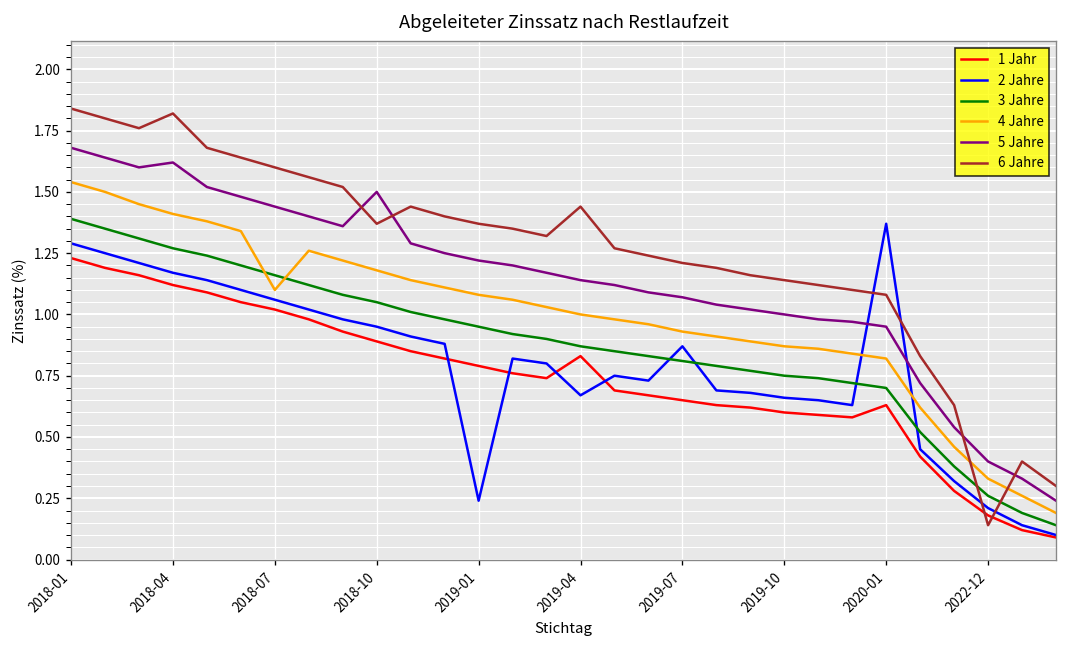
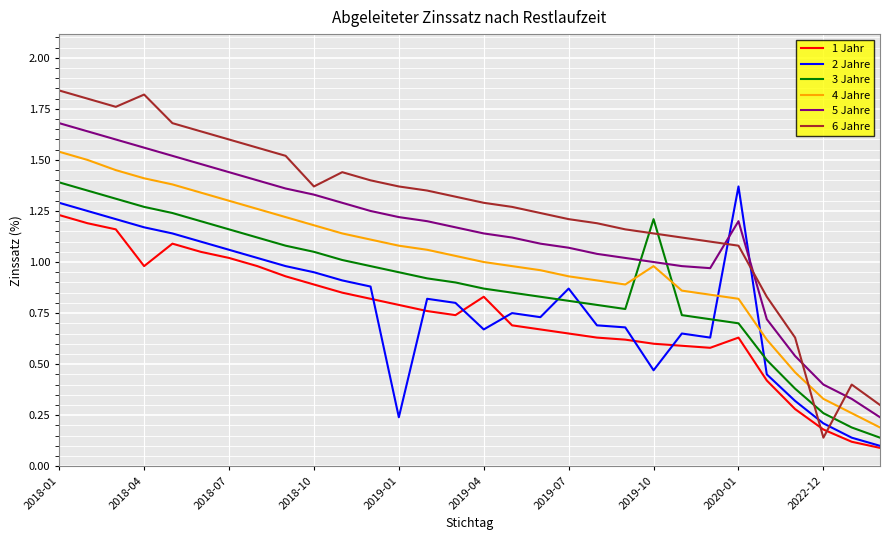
  {
    "1 Jahr": {
      "2018-01": 1.23,
-     "2018-04": 1.12,
+     "2018-04": 0.98,
      "2018-07": 1.02,
      "2018-10": 0.89,
      "2019-01": 0.79,
      "2019-04": 0.83,
      "2019-07": 0.65,
      "2019-10": 0.60,
      "2020-01": 0.63,
      "2022-12": 0.18
    },
    "2 Jahre": {
      "2018-01": 1.29,
      "2018-04": 1.17,
      "2018-07": 1.06,
      "2018-10": 0.95,
      "2019-01": 0.24,
      "2019-04": 0.67,
      "2019-07": 0.87,
-     "2019-10": 0.66,
+     "2019-10": 0.47,
      "2020-01": 1.37,
      "2022-12": 0.21
    },
    "3 Jahre": {
      "2018-01": 1.39,
      "2018-04": 1.27,
      "2018-07": 1.16,
      "2018-10": 1.05,
      "2019-01": 0.95,
      "2019-04": 0.87,
      "2019-07": 0.81,
-     "2019-10": 0.75,
+     "2019-10": 1.21,
      "2020-01": 0.70,
      "2022-12": 0.26
    },
    "4 Jahre": {
      "2018-01": 1.54,
      "2018-04": 1.41,
-     "2018-07": 1.1,
+     "2018-07": 1.3,
      "2018-10": 1.18,
      "2019-01": 1.08,
      "2019-04": 1.00,
      "2019-07": 0.93,
-     "2019-10": 0.87,
+     "2019-10": 0.98,
      "2020-01": 0.82,
      "2022-12": 0.33
    },
    "5 Jahre": {
      "2018-01": 1.68,
-     "2018-04": 1.62,
+     "2018-04": 1.56,
      "2018-07": 1.44,
-     "2018-10": 1.50,
+     "2018-10": 1.33,
      "2019-01": 1.22,
      "2019-04": 1.14,
      "2019-07": 1.07,
      "2019-10": 1.00,
-     "2020-01": 0.95,
+     "2020-01": 1.20,
      "2022-12": 0.40
    },
    "6 Jahre": {
      "2018-01": 1.84,
      "2018-04": 1.82,
      "2018-07": 1.60,
      "2018-10": 1.37,
      "2019-01": 1.37,
-     "2019-04": 1.44,
+     "2019-04": 1.29,
      "2019-07": 1.21,
      "2019-10": 1.14,
      "2020-01": 1.08,
      "2022-12": 0.14
    }
  }
